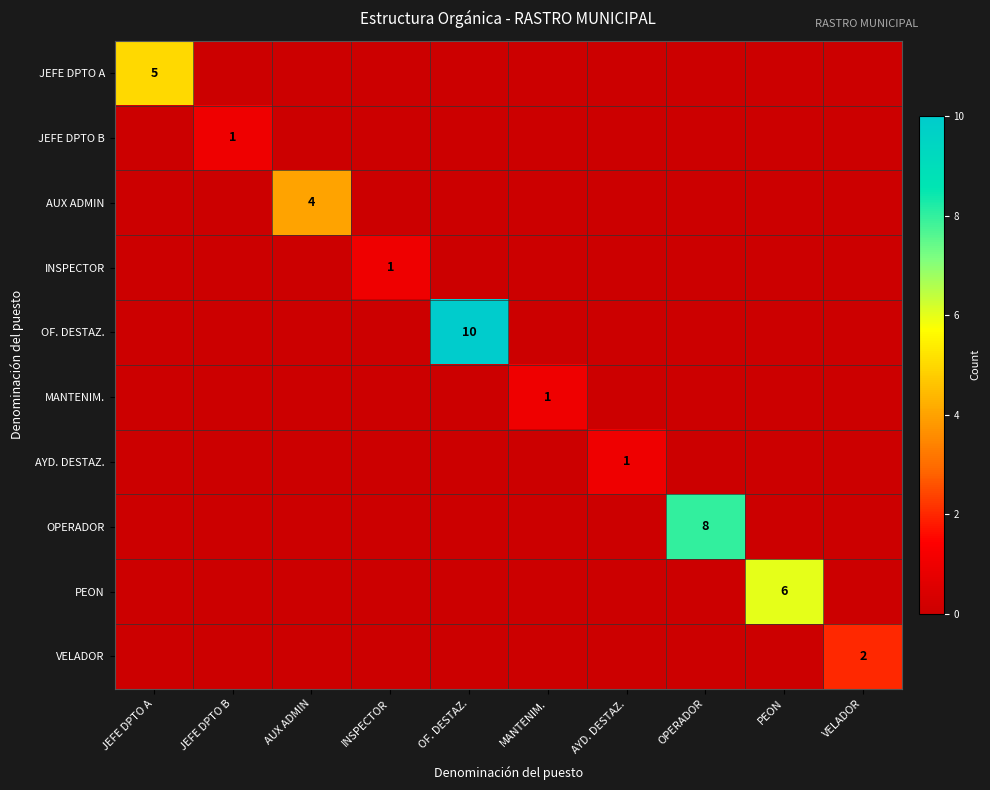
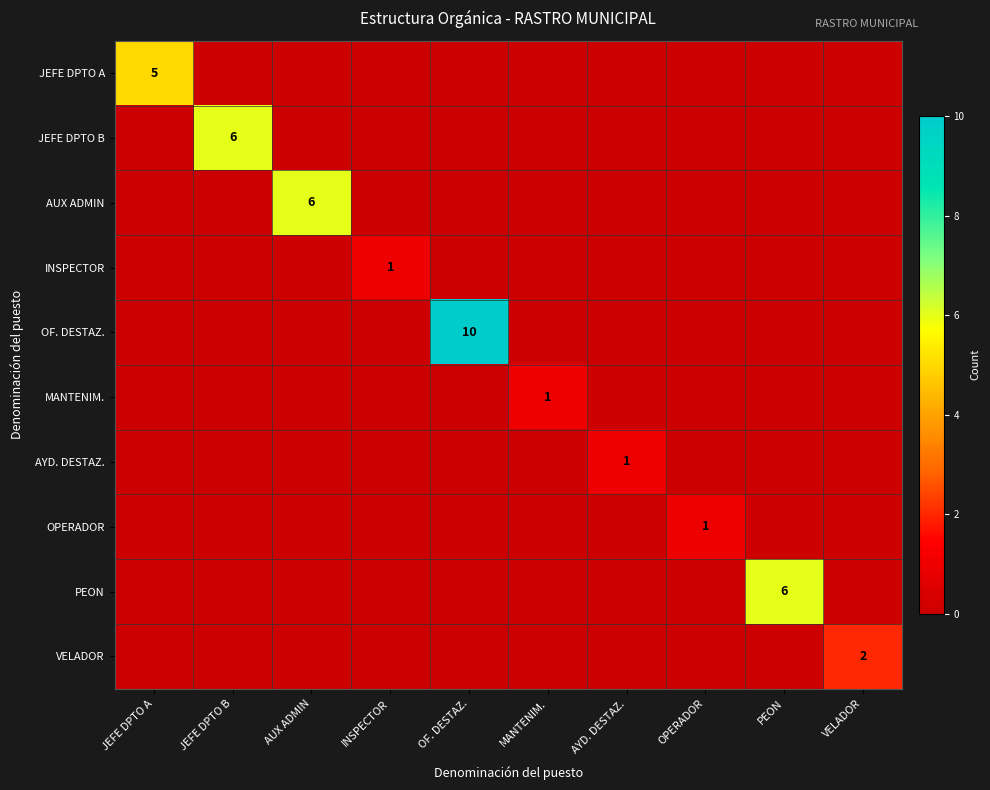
  {
    "JEFE DPTO A": {
      "JEFE DPTO A": 5
    },
    "JEFE DPTO B": {
-     "JEFE DPTO B": 1
+     "JEFE DPTO B": 6
    },
    "AUX ADMIN": {
-     "AUX ADMIN": 4
+     "AUX ADMIN": 6
    },
    "INSPECTOR": {
      "INSPECTOR": 1
    },
    "OF. DESTAZ.": {
      "OF. DESTAZ.": 10
    },
    "MANTENIM.": {
      "MANTENIM.": 1
    },
    "AYD. DESTAZ.": {
      "AYD. DESTAZ.": 1
    },
    "OPERADOR": {
-     "OPERADOR": 8
+     "OPERADOR": 1
    },
    "PEON": {
      "PEON": 6
    },
    "VELADOR": {
      "VELADOR": 2
    }
  }
